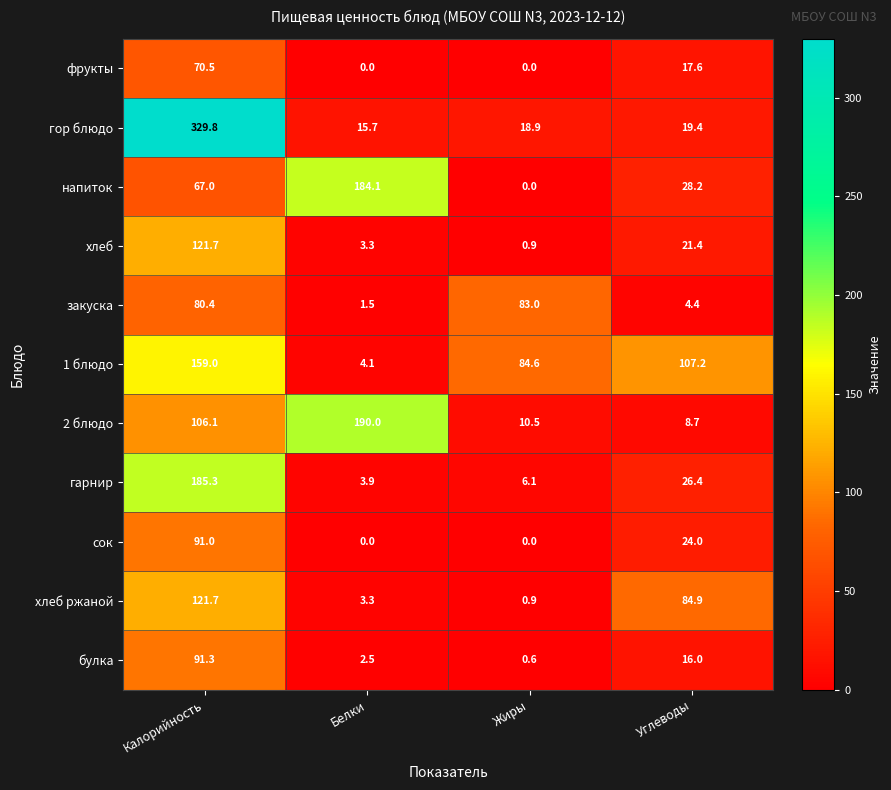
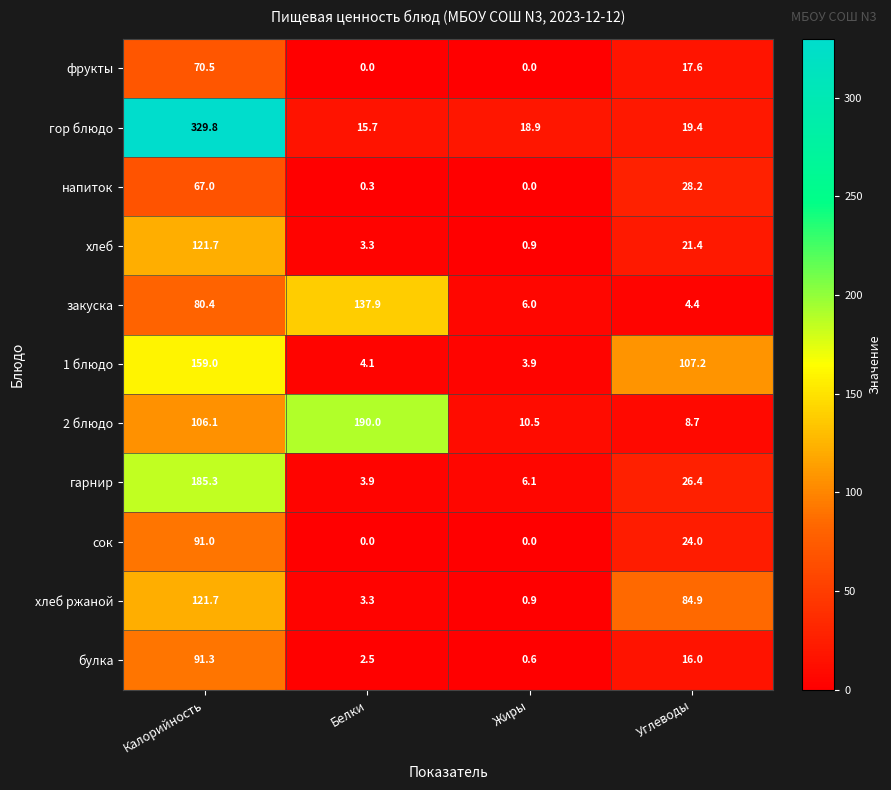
  {
    "фрукты": {
      "Калорийность": 70.5,
      "Белки": 0.0,
      "Жиры": 0.0,
      "Углеводы": 17.6
    },
    "гор блюдо": {
      "Калорийность": 329.8,
      "Белки": 15.7,
      "Жиры": 18.9,
      "Углеводы": 19.4
    },
    "напиток": {
      "Калорийность": 67.0,
-     "Белки": 184.1,
+     "Белки": 0.3,
      "Жиры": 0.0,
      "Углеводы": 28.2
    },
    "хлеб": {
      "Калорийность": 121.7,
      "Белки": 3.3,
      "Жиры": 0.9,
      "Углеводы": 21.4
    },
    "закуска": {
      "Калорийность": 80.4,
-     "Белки": 1.5,
-     "Жиры": 83.0,
+     "Белки": 137.9,
+     "Жиры": 6.0,
      "Углеводы": 4.4
    },
    "1 блюдо": {
      "Калорийность": 159.0,
      "Белки": 4.1,
-     "Жиры": 84.6,
+     "Жиры": 3.9,
      "Углеводы": 107.2
    },
    "2 блюдо": {
      "Калорийность": 106.1,
      "Белки": 190.0,
      "Жиры": 10.5,
      "Углеводы": 8.7
    },
    "гарнир": {
      "Калорийность": 185.3,
      "Белки": 3.9,
      "Жиры": 6.1,
      "Углеводы": 26.4
    },
    "сок": {
      "Калорийность": 91.0,
      "Белки": 0.0,
      "Жиры": 0.0,
      "Углеводы": 24.0
    },
    "хлеб ржаной": {
      "Калорийность": 121.7,
      "Белки": 3.3,
      "Жиры": 0.9,
      "Углеводы": 84.9
    },
    "булка": {
      "Калорийность": 91.3,
      "Белки": 2.5,
      "Жиры": 0.6,
      "Углеводы": 16.0
    }
  }
